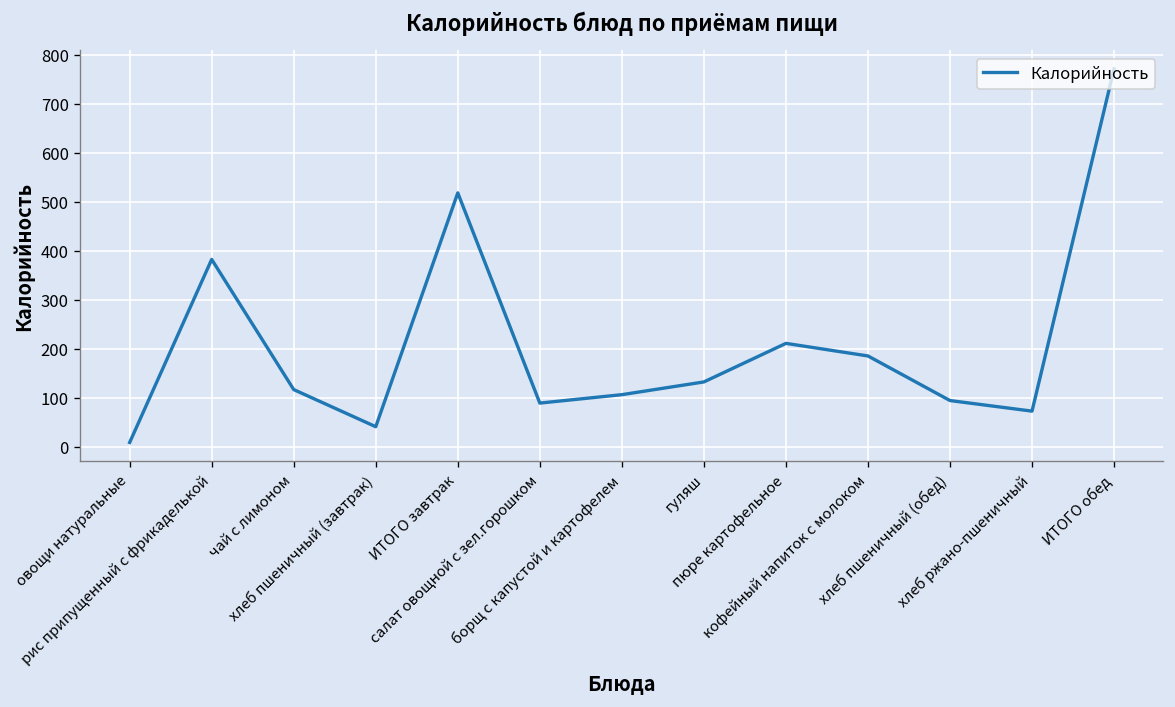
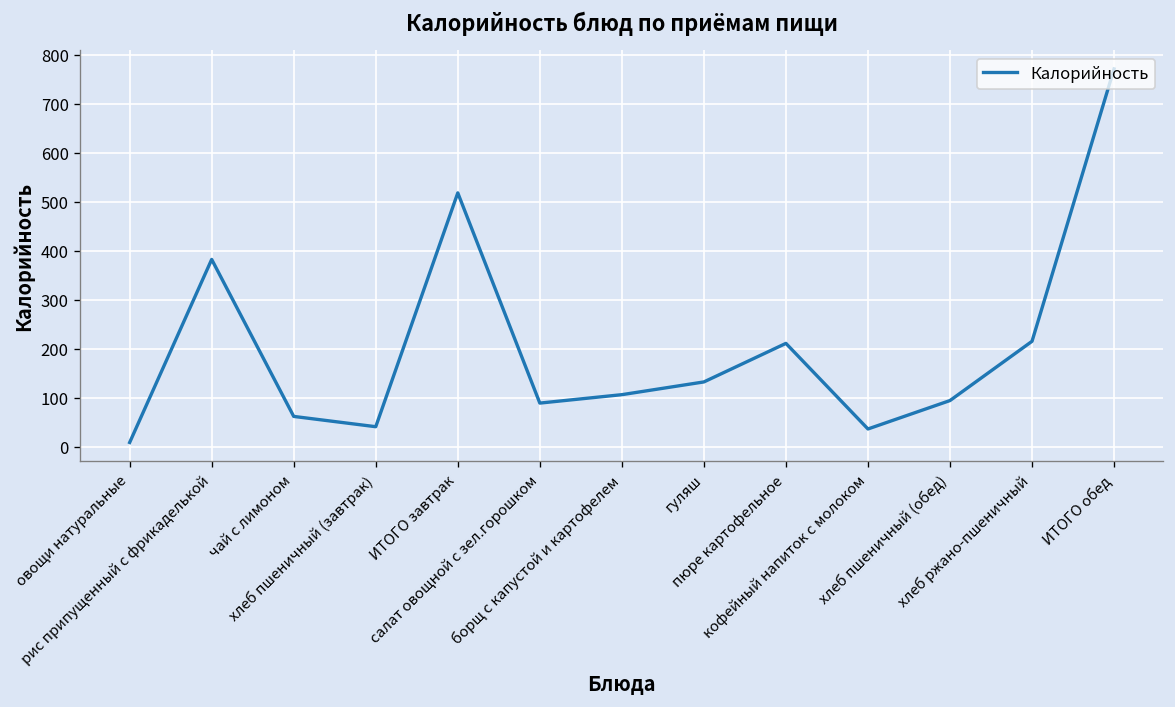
  {
    "овощи натуральные": 10,
    "рис припущенный с фрикаделькой": 380,
-   "чай с лимоном": 120,
+   "чай с лимоном": 60,
    "хлеб пшеничный (завтрак)": 40,
    "ИТОГО завтрак": 520,
    "салат овощной с зел.горошком": 90,
    "борщ с капустой и картофелем": 110,
    "гуляш": 130,
    "пюре картофельное": 210,
-   "кофейный напиток с молоком": 190,
+   "кофейный напиток с молоком": 40,
    "хлеб пшеничный (обед)": 90,
-   "хлеб ржано-пшеничный": 70
+   "хлеб ржано-пшеничный": 210
  }
